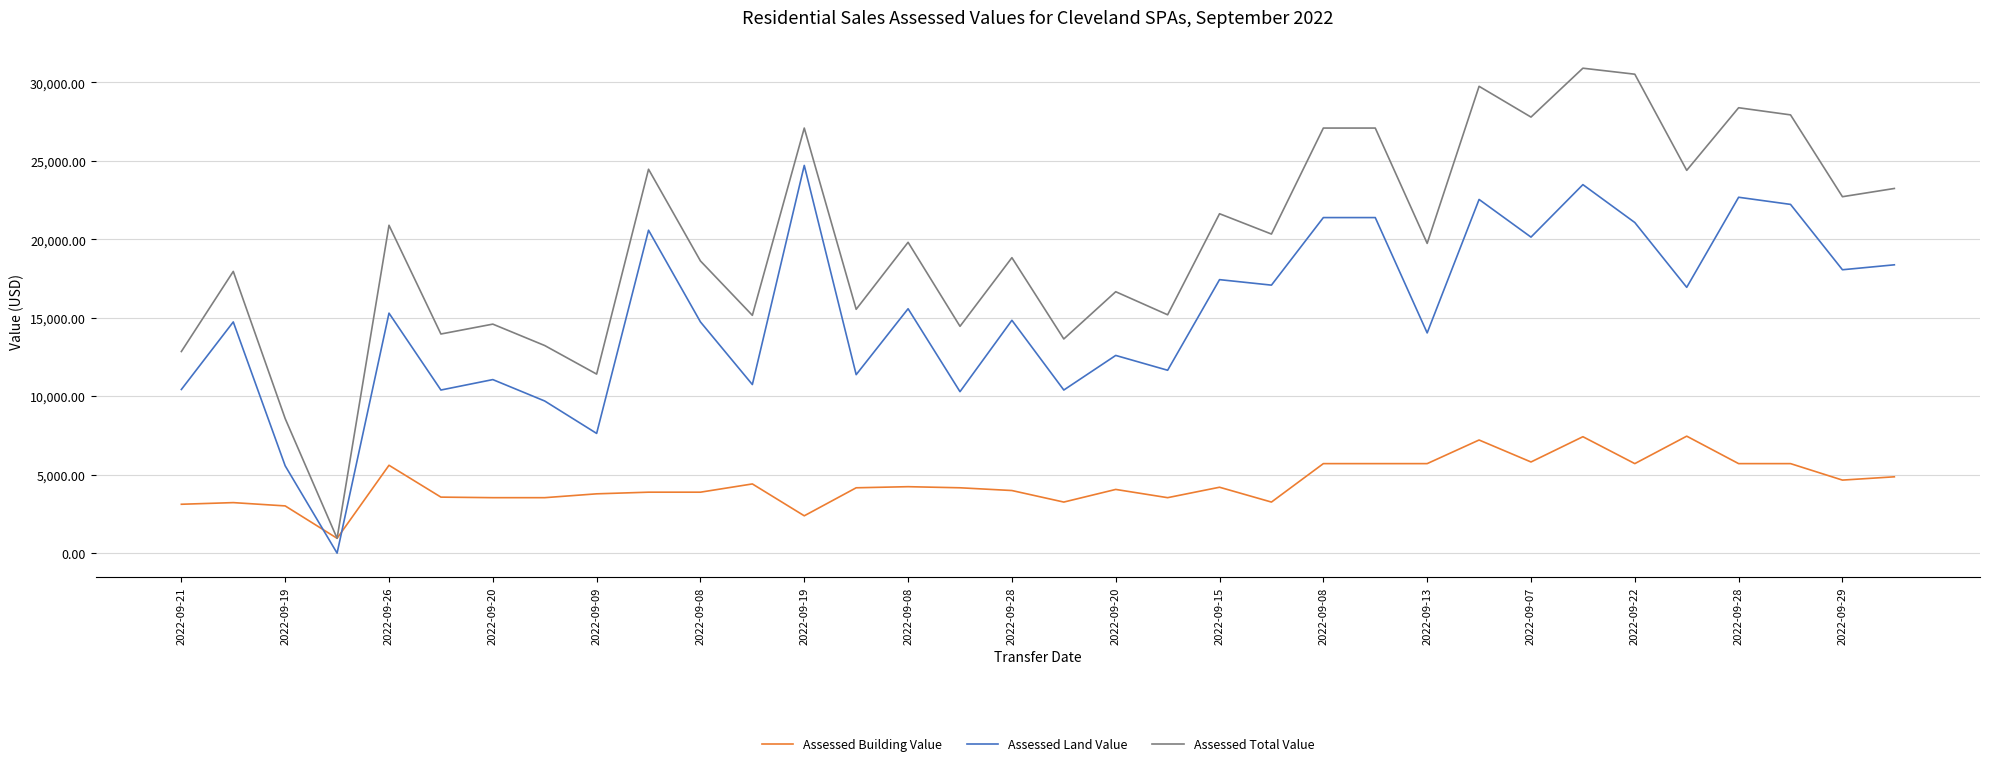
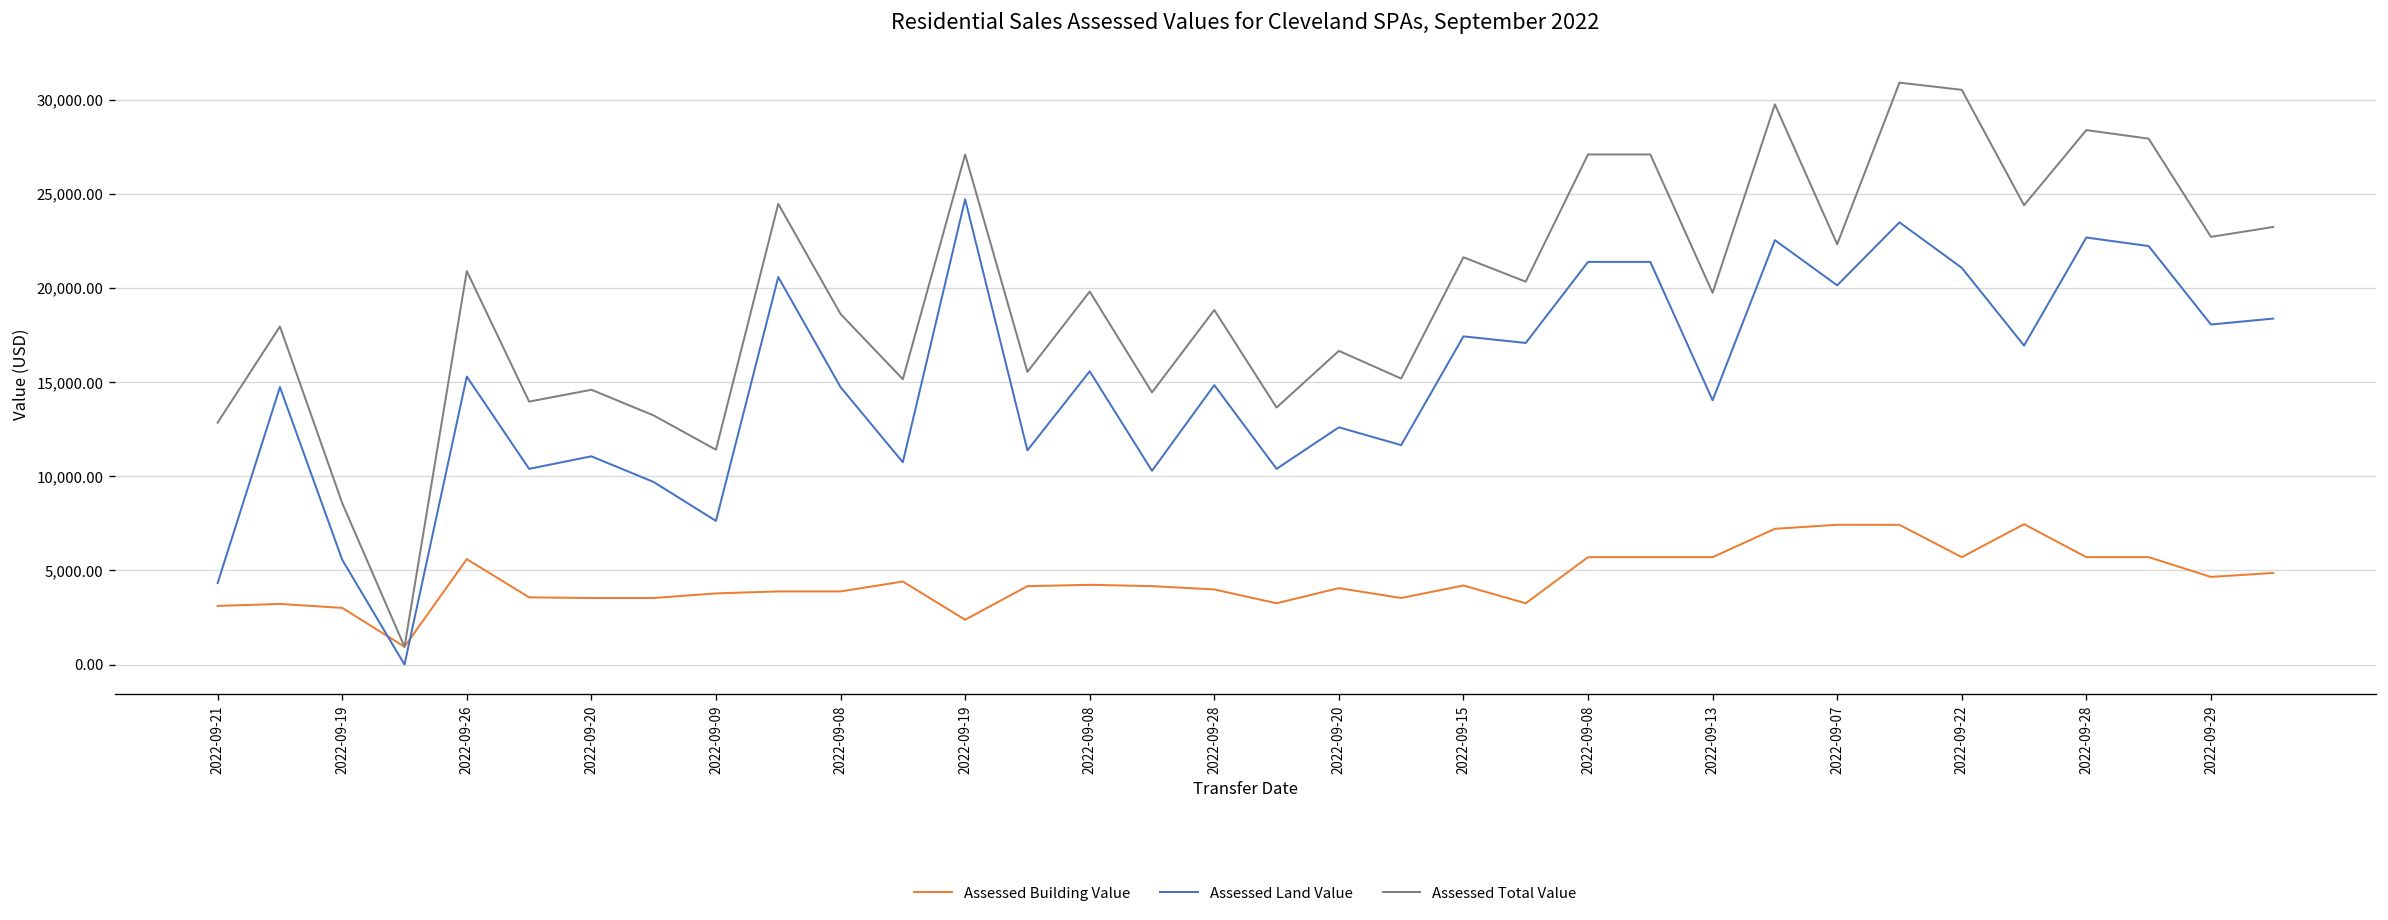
  {
    "Assessed Building Value": {
      "2022-09-21": "3,100",
-     "2022-09-07": "5,800",
+     "2022-09-07": "7,400",
      "2022-09-22": "5,700"
    },
    "Assessed Land Value": {
-     "2022-09-21": "10,400",
+     "2022-09-21": "4,300",
      "2022-09-07": "20,100",
      "2022-09-22": "21,100"
    },
    "Assessed Total Value": {
      "2022-09-21": "12,800",
-     "2022-09-07": "27,800",
+     "2022-09-07": "22,300",
      "2022-09-22": "30,500"
    }
  }
